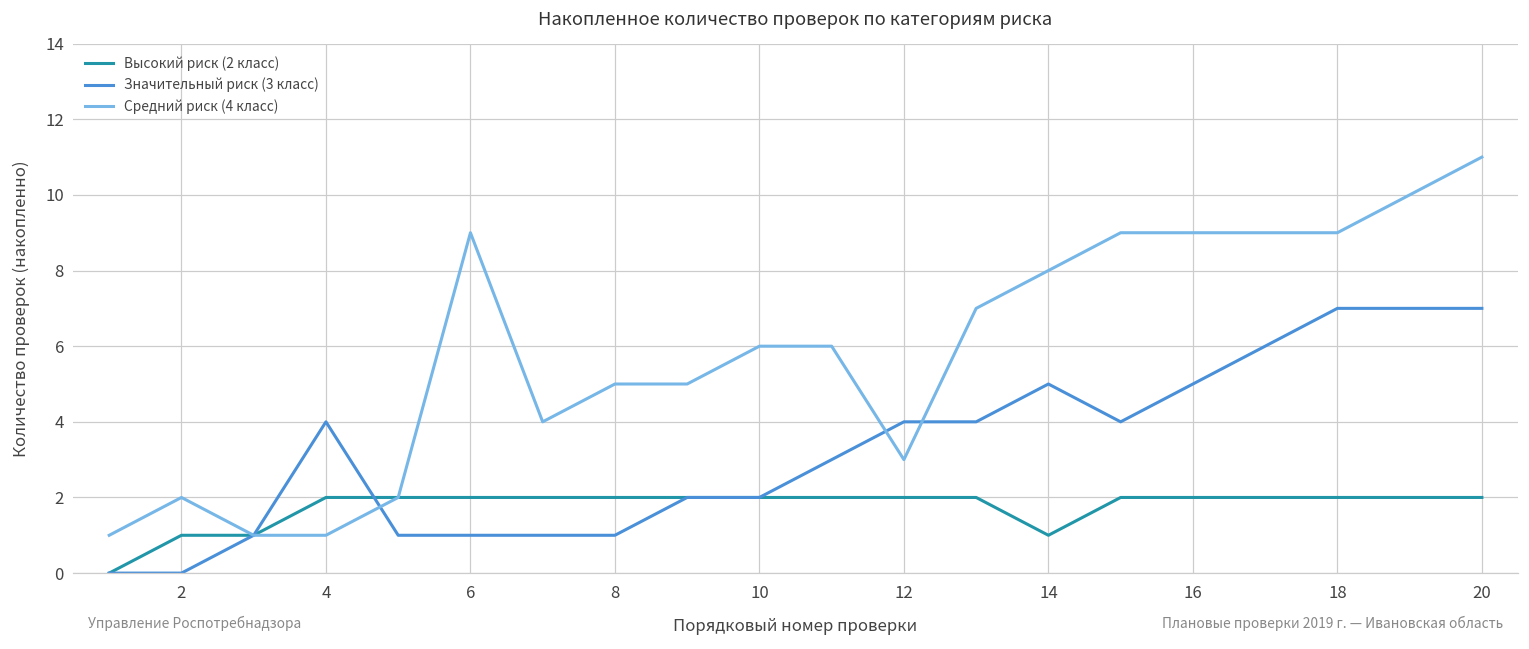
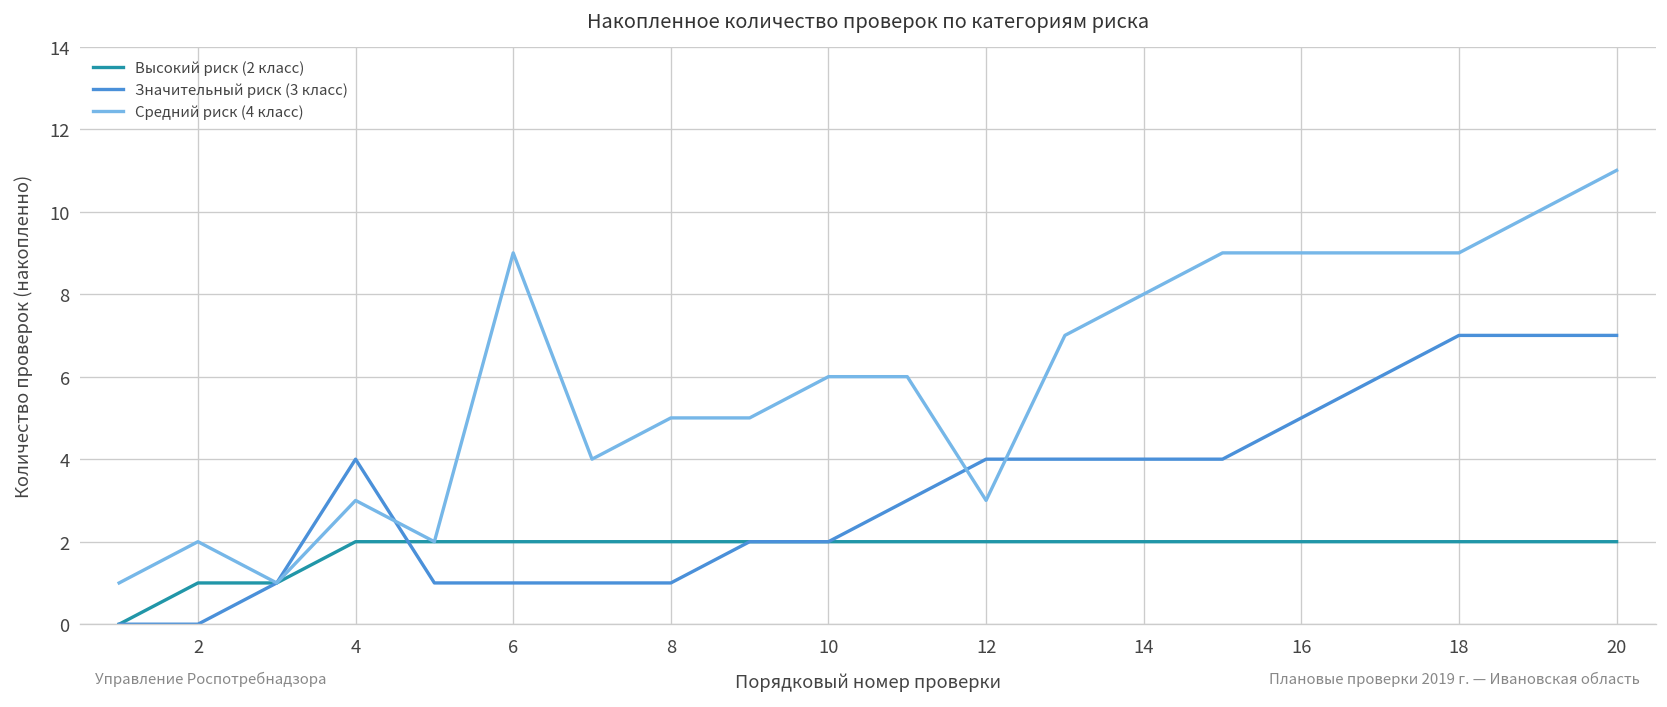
  {
    "Высокий риск (2 класс)": {
      "2": 1,
      "4": 2,
      "6": 2,
      "8": 2,
      "12": 2,
-     "14": 1,
+     "14": 2,
      "16": 2,
      "18": 2,
      "20": 2
    },
    "Значительный риск (3 класс)": {
      "2": 0,
      "4": 4,
      "6": 1,
      "8": 1,
      "12": 4,
-     "14": 5,
+     "14": 4,
      "16": 5,
      "18": 7,
      "20": 7
    },
    "Средний риск (4 класс)": {
      "2": 2,
-     "4": 1,
+     "4": 3,
      "6": 9,
      "8": 5,
      "10": 6,
      "12": 3,
      "14": 8,
      "16": 9,
      "18": 9,
      "20": 11
    }
  }
